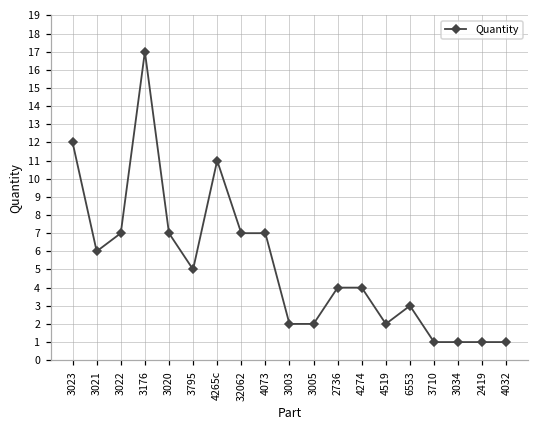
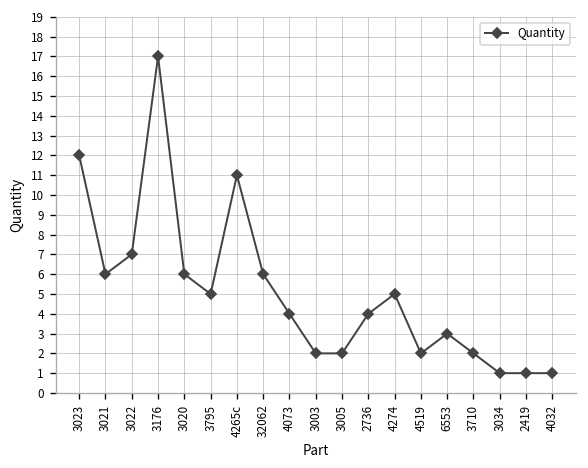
  {
    "3023": 12,
    "3021": 6,
    "3022": 7,
    "3176": 17,
-   "3020": 7,
+   "3020": 6,
    "3795": 5,
    "4265c": 11,
-   "32062": 7,
-   "4073": 7,
+   "32062": 6,
+   "4073": 4,
    "3003": 2,
    "3005": 2,
    "2736": 4,
-   "4274": 4,
+   "4274": 5,
    "4519": 2,
    "6553": 3,
-   "3710": 1,
+   "3710": 2,
    "3034": 1,
    "2419": 1,
    "4032": 1
  }
